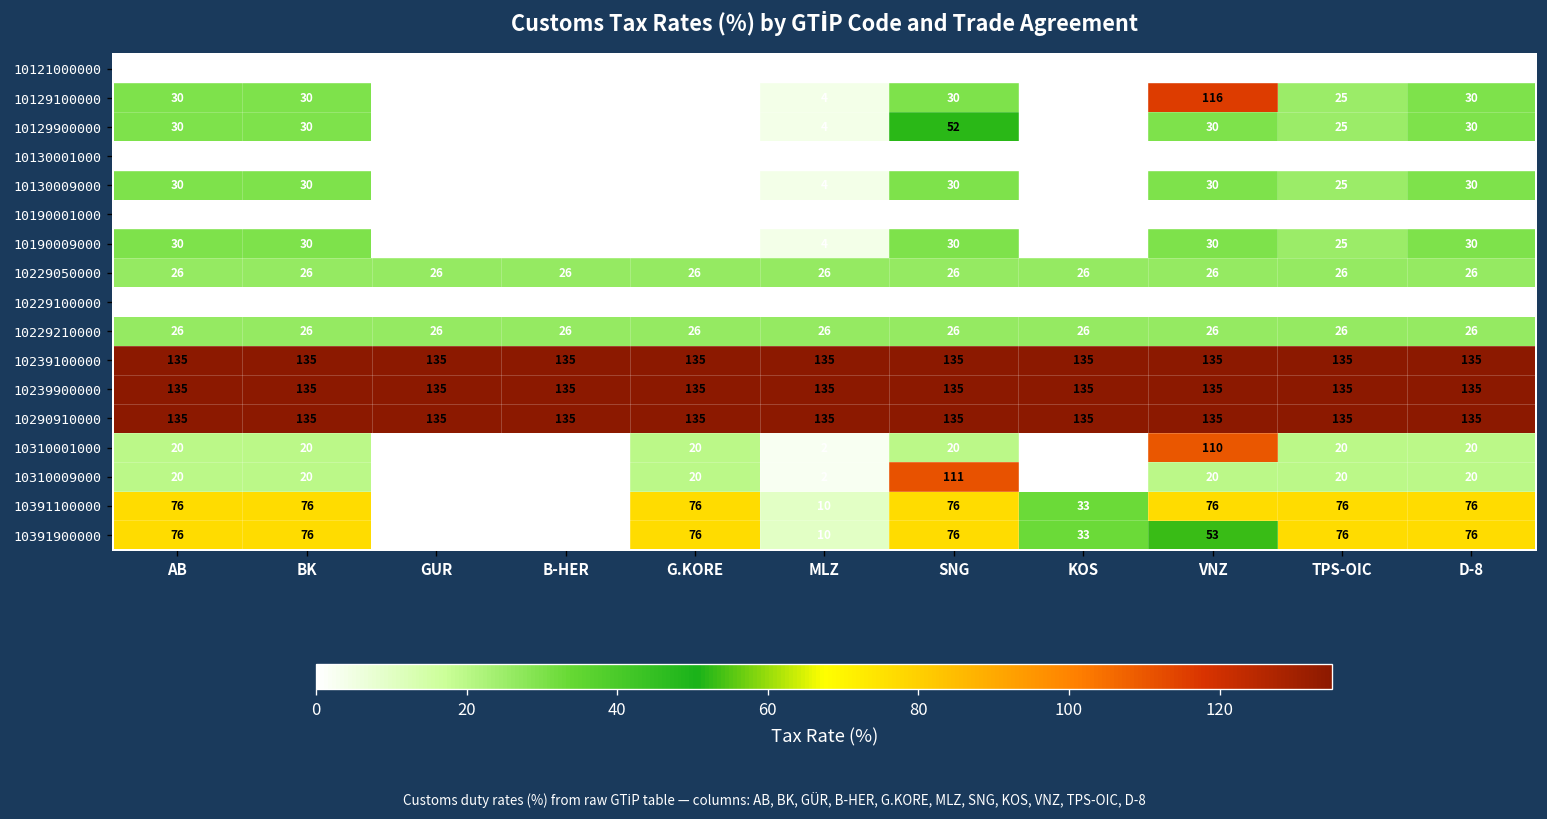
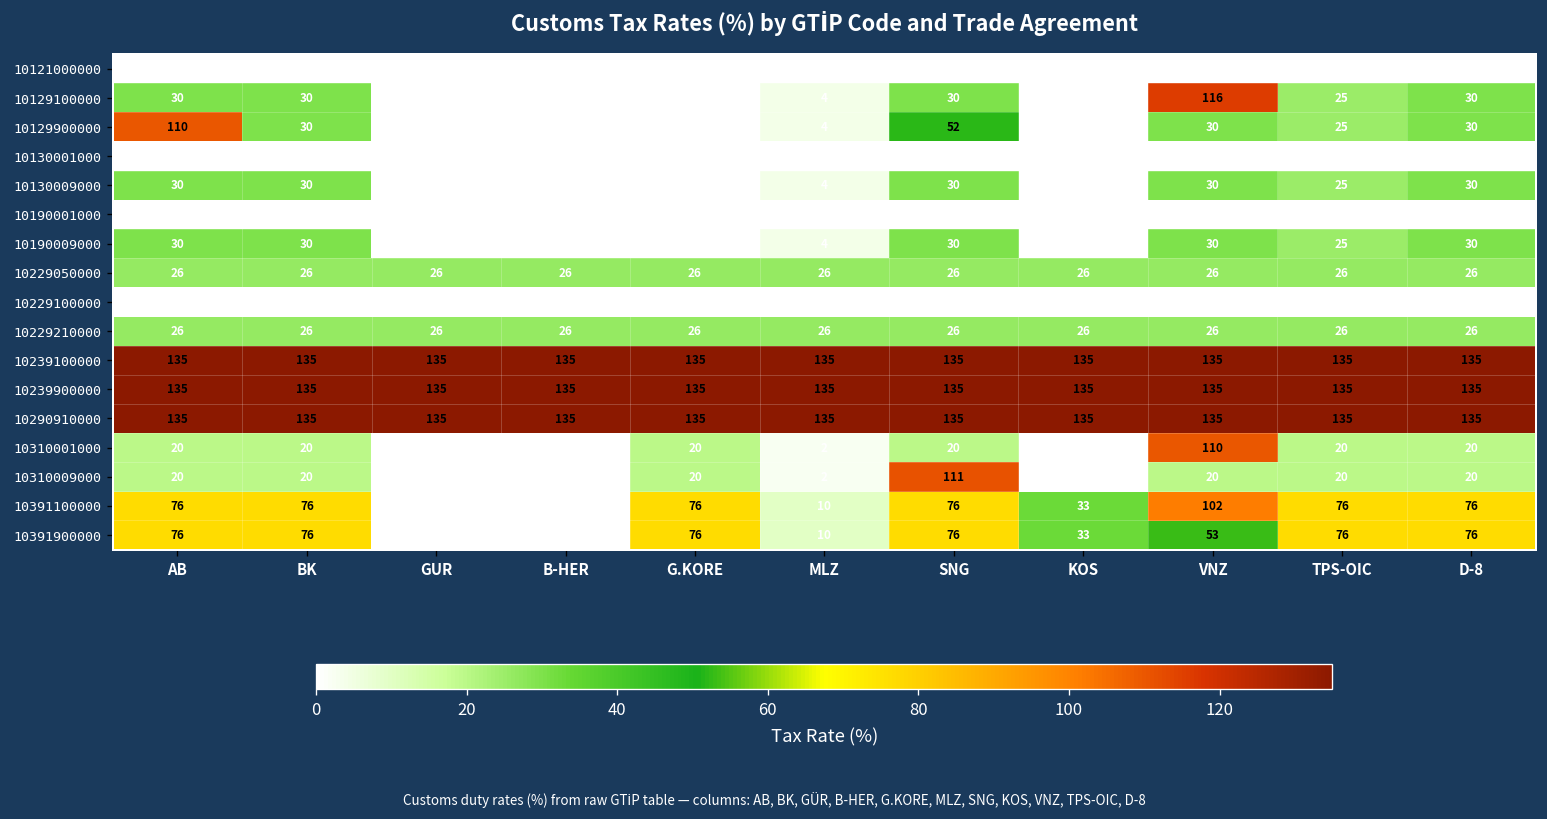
  {
    "10129100000": {
      "AB": 30,
      "BK": 30,
      "SNG": 30,
      "VNZ": 116,
      "TPS-OIC": 25,
      "D-8": 30
    },
    "10129900000": {
-     "AB": 30,
+     "AB": 110,
      "BK": 30,
      "SNG": 52,
      "VNZ": 30,
      "TPS-OIC": 25,
      "D-8": 30
    },
    "10130009000": {
      "AB": 30,
      "BK": 30,
      "SNG": 30,
      "VNZ": 30,
      "TPS-OIC": 25,
      "D-8": 30
    },
    "10190009000": {
      "AB": 30,
      "BK": 30,
      "SNG": 30,
      "VNZ": 30,
      "TPS-OIC": 25,
      "D-8": 30
    },
    "10229050000": {
      "AB": 26,
      "BK": 26,
      "GUR": 26,
      "B-HER": 26,
      "G.KORE": 26,
      "MLZ": 26,
      "SNG": 26,
      "KOS": 26,
      "VNZ": 26,
      "TPS-OIC": 26,
      "D-8": 26
    },
    "10229210000": {
      "AB": 26,
      "BK": 26,
      "GUR": 26,
      "B-HER": 26,
      "G.KORE": 26,
      "MLZ": 26,
      "SNG": 26,
      "KOS": 26,
      "VNZ": 26,
      "TPS-OIC": 26,
      "D-8": 26
    },
    "10239100000": {
      "AB": 135,
      "BK": 135,
      "GUR": 135,
      "B-HER": 135,
      "G.KORE": 135,
      "MLZ": 135,
      "SNG": 135,
      "KOS": 135,
      "VNZ": 135,
      "TPS-OIC": 135,
      "D-8": 135
    },
    "10239900000": {
      "AB": 135,
      "BK": 135,
      "GUR": 135,
      "B-HER": 135,
      "G.KORE": 135,
      "MLZ": 135,
      "SNG": 135,
      "KOS": 135,
      "VNZ": 135,
      "TPS-OIC": 135,
      "D-8": 135
    },
    "10290910000": {
      "AB": 135,
      "BK": 135,
      "GUR": 135,
      "B-HER": 135,
      "G.KORE": 135,
      "MLZ": 135,
      "SNG": 135,
      "KOS": 135,
      "VNZ": 135,
      "TPS-OIC": 135,
      "D-8": 135
    },
    "10310001000": {
      "AB": 20,
      "BK": 20,
      "G.KORE": 20,
      "SNG": 20,
      "VNZ": 110,
      "TPS-OIC": 20,
      "D-8": 20
    },
    "10310009000": {
      "AB": 20,
      "BK": 20,
      "G.KORE": 20,
      "SNG": 111,
      "VNZ": 20,
      "TPS-OIC": 20,
      "D-8": 20
    },
    "10391100000": {
      "AB": 76,
      "BK": 76,
      "G.KORE": 76,
      "MLZ": 10,
      "SNG": 76,
      "KOS": 33,
-     "VNZ": 76,
+     "VNZ": 102,
      "TPS-OIC": 76,
      "D-8": 76
    },
    "10391900000": {
      "AB": 76,
      "BK": 76,
      "G.KORE": 76,
      "MLZ": 10,
      "SNG": 76,
      "KOS": 33,
      "VNZ": 53,
      "TPS-OIC": 76,
      "D-8": 76
    }
  }
